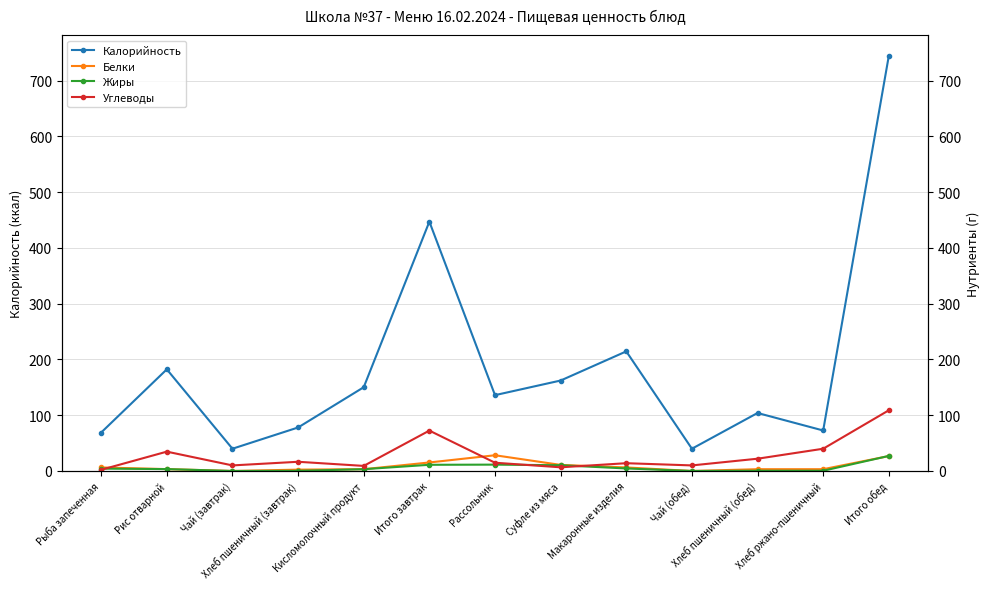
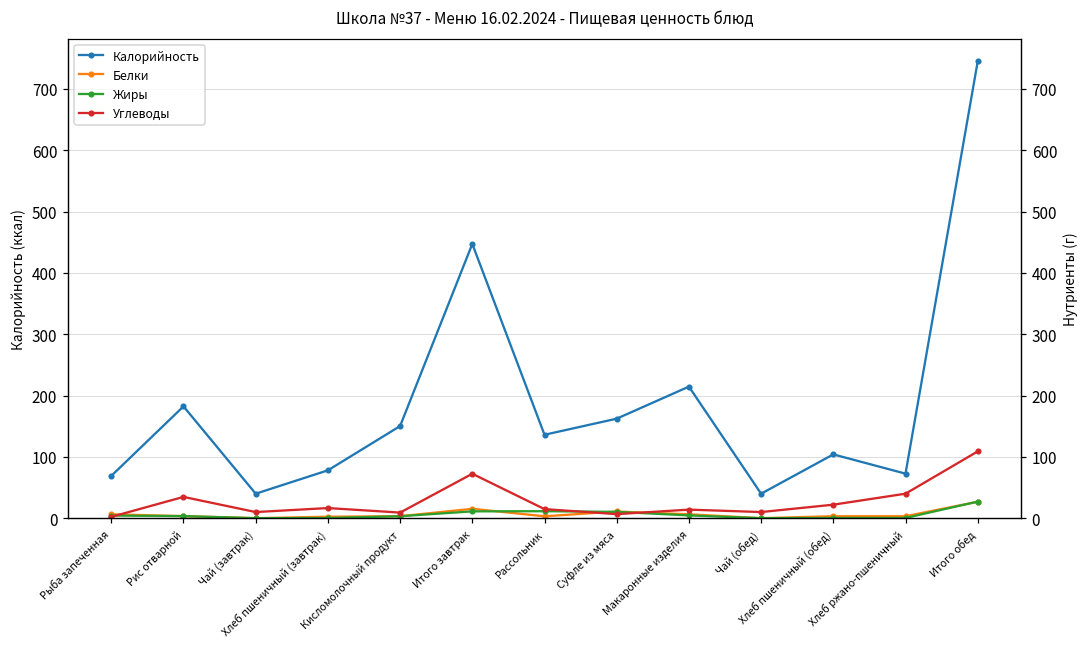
  {
    "Калорийность": {
      "Рыба запеченная": 70,
      "Рис отварной": 180,
      "Чай (завтрак)": 40,
      "Хлеб пшеничный (завтрак)": 80,
      "Кисломолочный продукт": 150,
      "Итого завтрак": 450,
      "Рассольник": 140,
      "Суфле из мяса": 160,
      "Макаронные изделия": 210,
      "Чай (обед)": 40,
      "Хлеб пшеничный (обед)": 100,
      "Хлеб ржано-пшеничный": 70,
      "Итого обед": 740
    },
    "Белки": {
-     "Рассольник": 30
+     "Рассольник": 0
    },
    "Углеводы": {
      "Рис отварной": 30,
      "Чай (завтрак)": 10,
      "Хлеб пшеничный (завтрак)": 20,
      "Кисломолочный продукт": 10,
      "Итого завтрак": 70,
      "Макаронные изделия": 10,
      "Чай (обед)": 10,
      "Хлеб пшеничный (обед)": 20,
      "Хлеб ржано-пшеничный": 40,
      "Итого обед": 110
    }
  }
